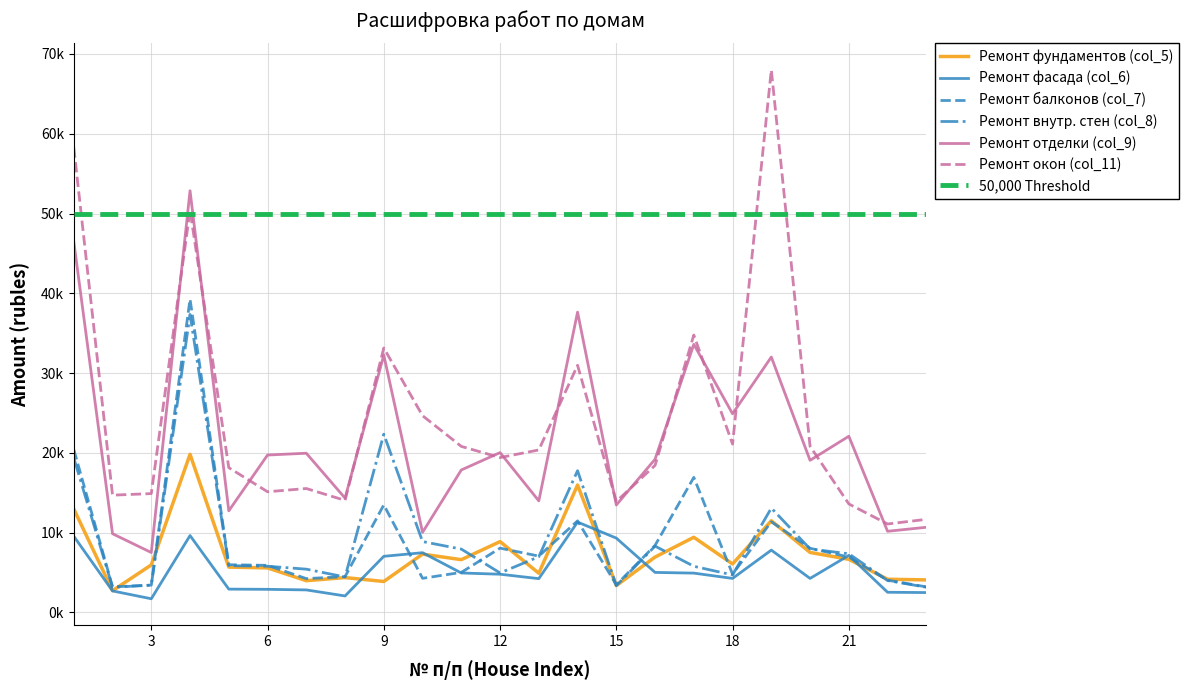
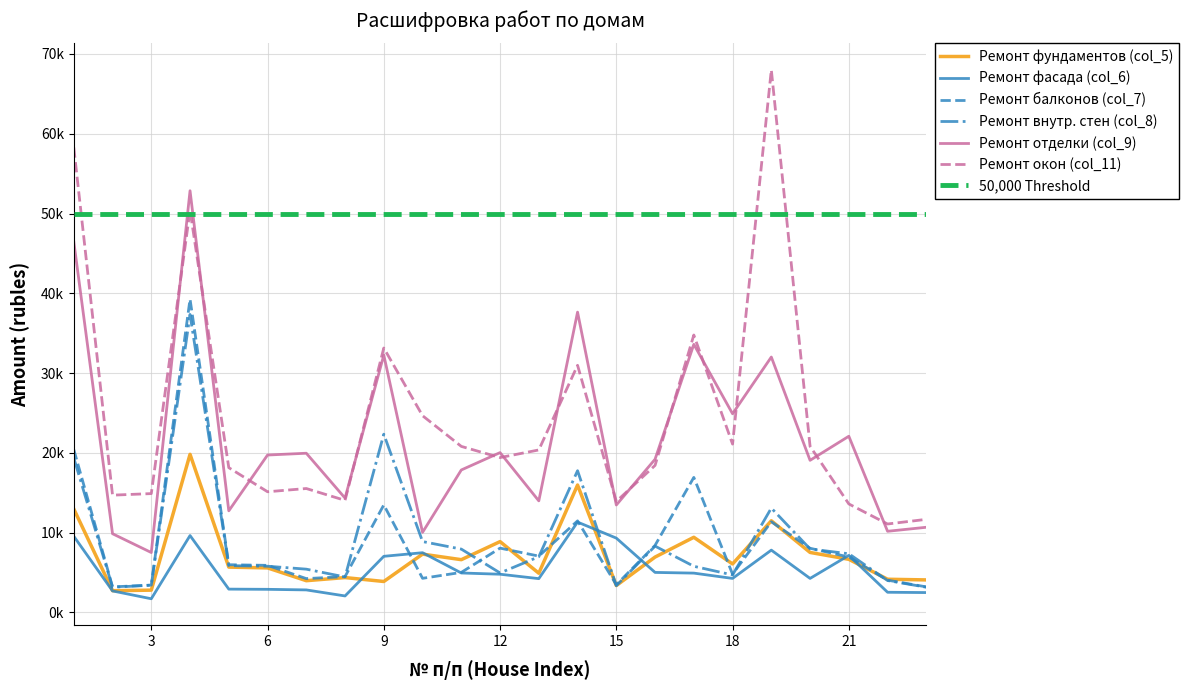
  {
    "Ремонт фундаментов (col_5)": {
-     "3": 6000,
+     "3": 3000,
      "9": 4000,
      "12": 9000,
      "18": 6000
    }
  }
